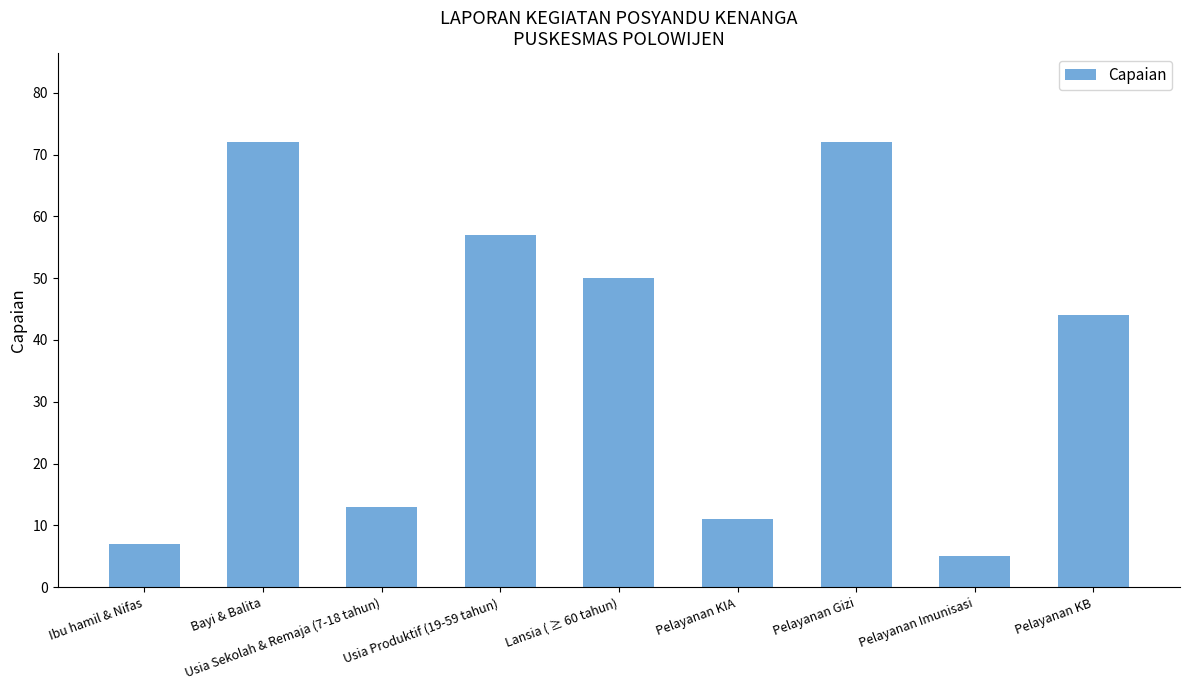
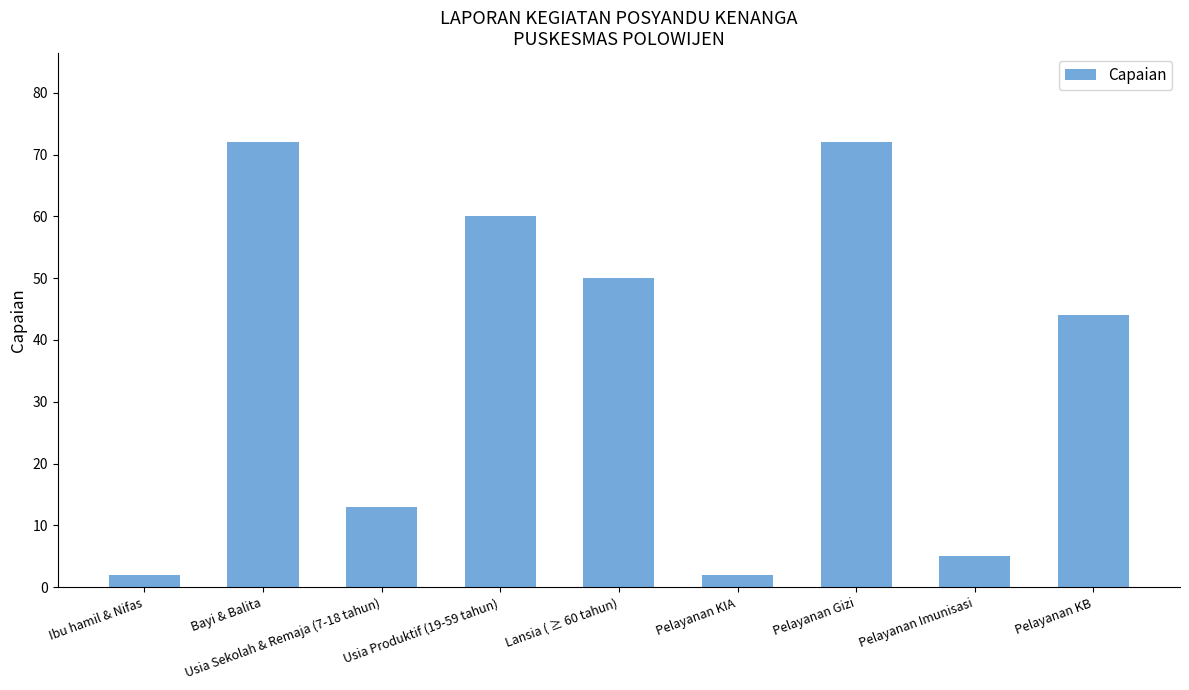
  {
-   "Ibu hamil & Nifas": 7,
+   "Ibu hamil & Nifas": 2,
    "Bayi & Balita": 72,
    "Usia Sekolah & Remaja (7-18 tahun)": 13,
-   "Usia Produktif (19-59 tahun)": 57,
+   "Usia Produktif (19-59 tahun)": 60,
    "Lansia ( ≥ 60 tahun)": 50,
-   "Pelayanan KIA": 11,
+   "Pelayanan KIA": 2,
    "Pelayanan Gizi": 72,
    "Pelayanan Imunisasi": 5,
    "Pelayanan KB": 44
  }
